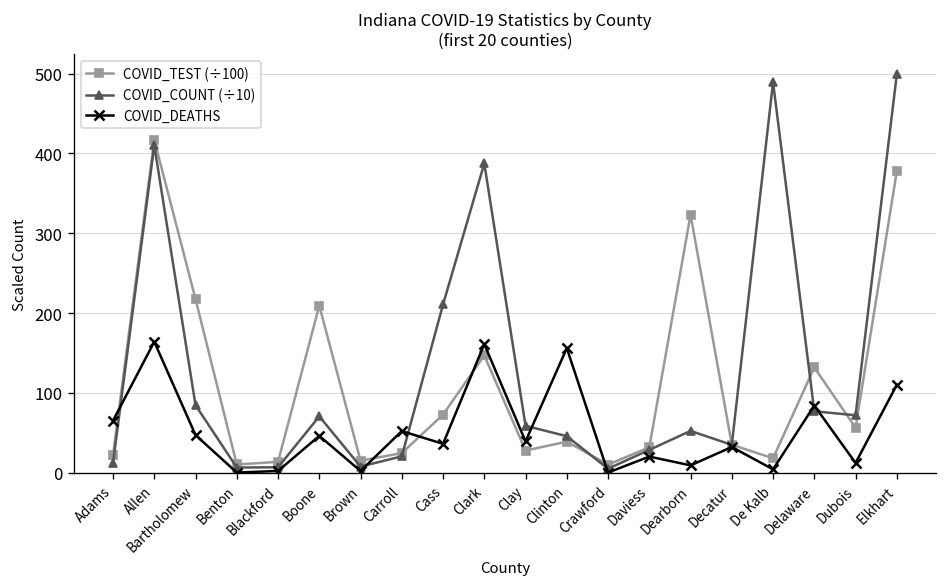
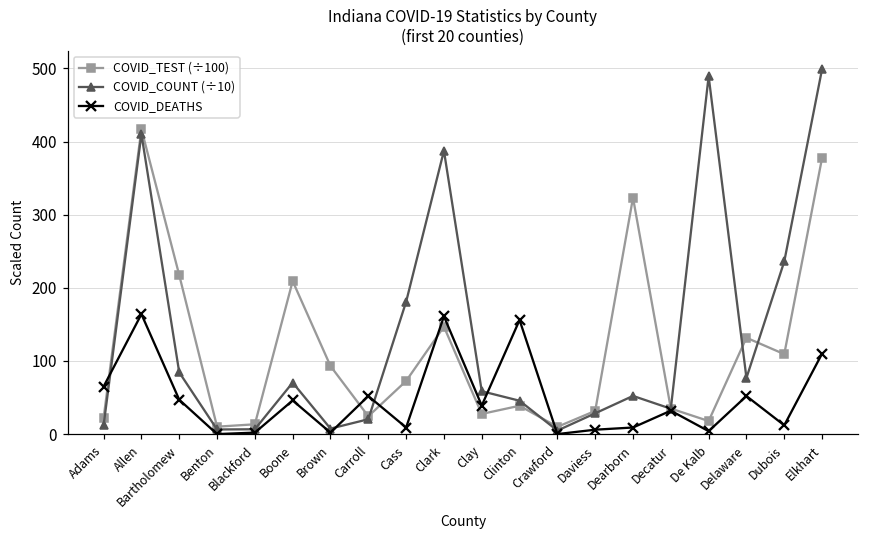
  {
    "COVID_TEST (÷100)": {
      "Adams": 20,
      "Allen": 420,
      "Bartholomew": 220,
      "Blackford": 10,
      "Boone": 210,
-     "Brown": 10,
+     "Brown": 90,
      "Carroll": 20,
      "Cass": 70,
      "Clark": 150,
      "Clay": 30,
      "Clinton": 40,
      "Crawford": 10,
      "Dearborn": 320,
      "De Kalb": 20,
      "Delaware": 130,
-     "Dubois": 60,
+     "Dubois": 110,
      "Elkhart": 380
    },
    "COVID_COUNT (÷10)": {
      "Adams": 10,
      "Allen": 410,
      "Bartholomew": 80,
      "Blackford": 10,
      "Boone": 70,
      "Brown": 10,
      "Carroll": 20,
-     "Cass": 210,
+     "Cass": 180,
      "Clark": 390,
      "Clay": 60,
      "Clinton": 50,
      "Crawford": 0,
      "Dearborn": 50,
      "De Kalb": 490,
      "Delaware": 80,
-     "Dubois": 70,
+     "Dubois": 240,
      "Elkhart": 500
    },
    "COVID_DEATHS": {
      "Adams": 70,
      "Allen": 160,
      "Bartholomew": 50,
      "Benton": 0,
      "Blackford": 0,
      "Boone": 50,
      "Brown": 0,
      "Carroll": 50,
-     "Cass": 40,
+     "Cass": 10,
      "Clark": 160,
      "Clay": 40,
      "Clinton": 160,
      "Crawford": 0,
-     "Daviess": 20,
+     "Daviess": 10,
      "Dearborn": 10,
      "De Kalb": 0,
-     "Delaware": 80,
+     "Delaware": 50,
      "Dubois": 10,
      "Elkhart": 110
    }
  }
